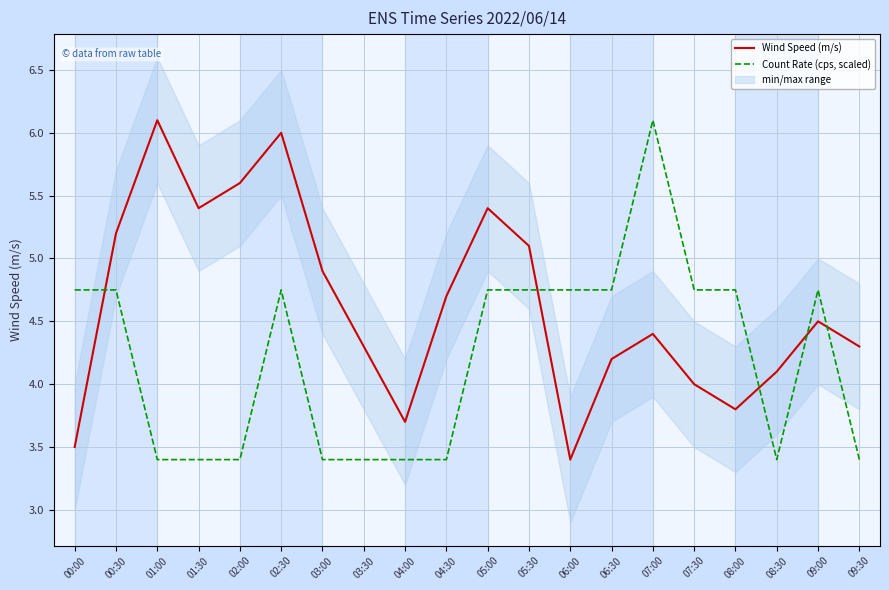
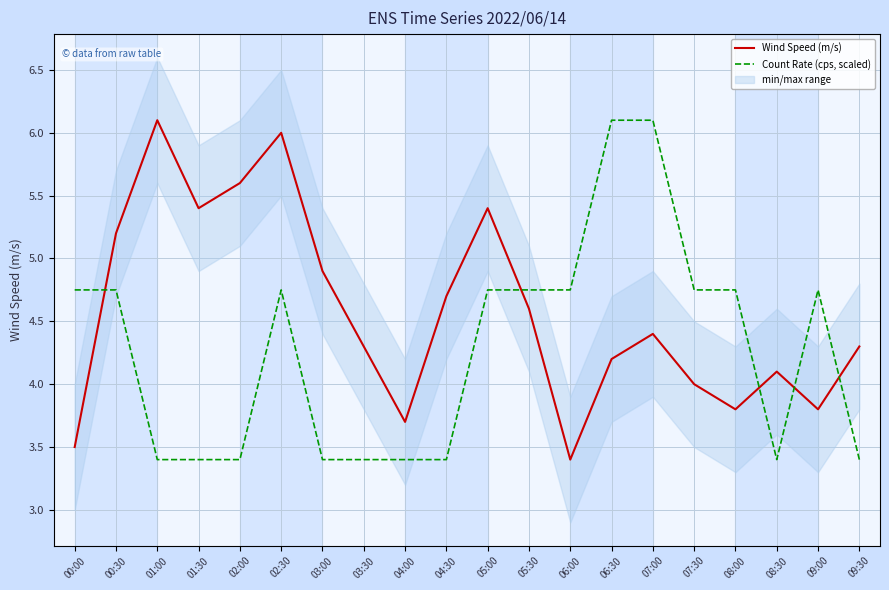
  {
    "Wind Speed (m/s)": {
      "00:00": 3.5,
      "00:30": 5.2,
      "01:00": 6.1,
      "01:30": 5.4,
      "02:00": 5.6,
      "02:30": 6.0,
      "03:00": 4.9,
      "03:30": 4.3,
      "04:00": 3.7,
      "04:30": 4.7,
      "05:00": 5.4,
-     "05:30": 5.1,
+     "05:30": 4.6,
      "06:00": 3.4,
      "06:30": 4.2,
      "07:00": 4.4,
      "07:30": 4.0,
      "08:00": 3.8,
      "08:30": 4.1,
-     "09:00": 4.5,
+     "09:00": 3.8,
      "09:30": 4.3
    },
    "Count Rate (cps, scaled)": {
      "00:00": 4.75,
      "00:30": 4.75,
      "01:00": 3.40,
      "01:30": 3.40,
      "02:00": 3.40,
      "02:30": 4.75,
      "03:00": 3.40,
      "03:30": 3.40,
      "04:00": 3.40,
      "04:30": 3.40,
      "05:00": 4.75,
      "05:30": 4.75,
      "06:00": 4.75,
-     "06:30": 4.75,
+     "06:30": 6.10,
      "07:00": 6.10,
      "07:30": 4.75,
      "08:00": 4.75,
      "08:30": 3.40,
      "09:00": 4.75,
      "09:30": 3.40
    }
  }
